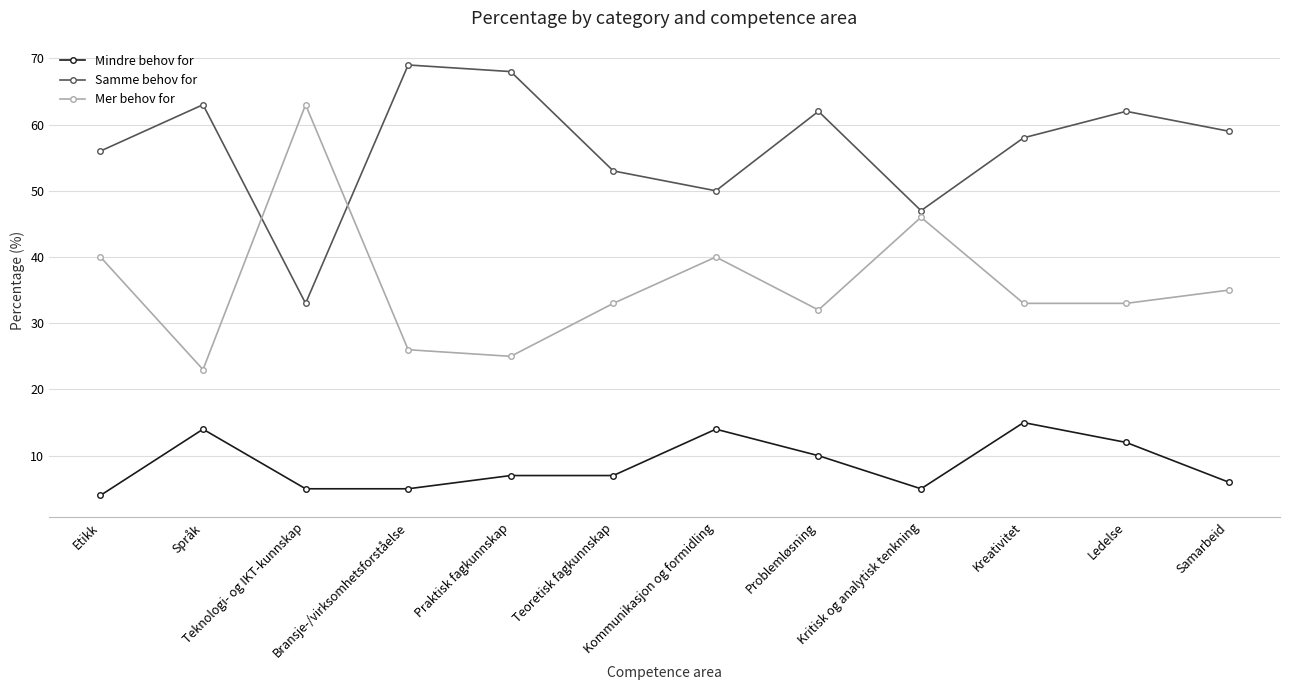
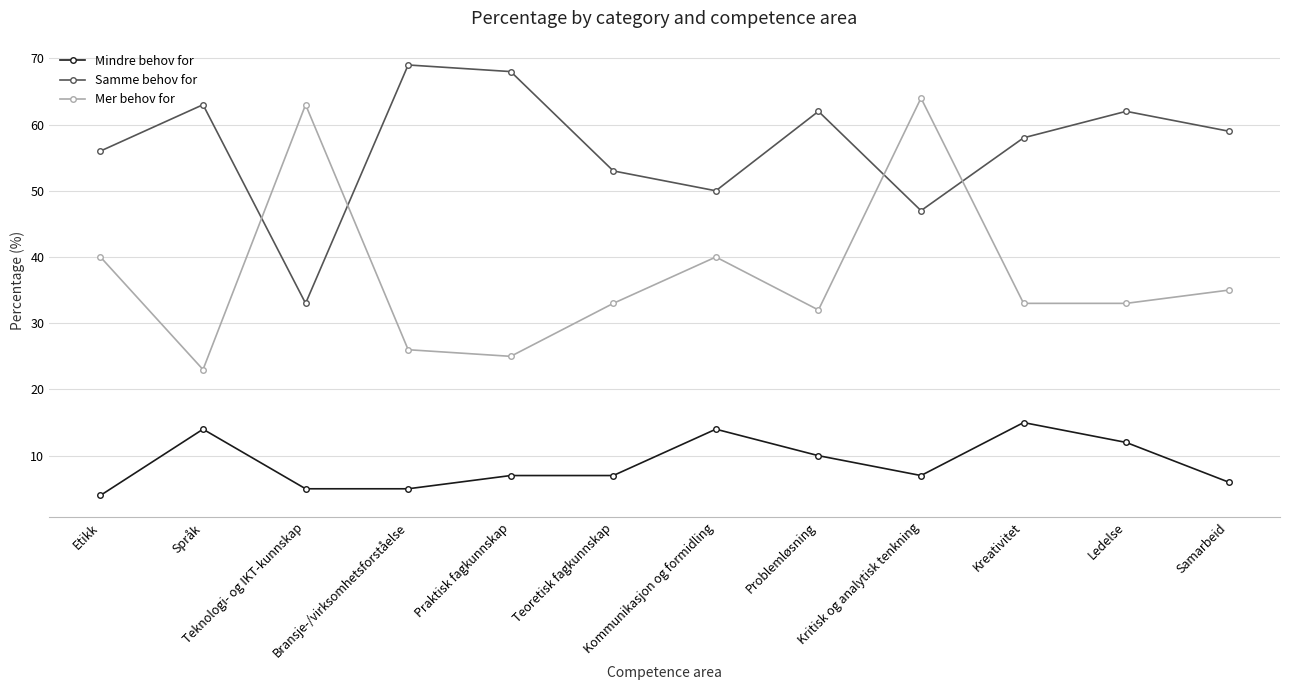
  {
    "Mindre behov for": {
      "Etikk": 4,
      "Språk": 14,
      "Teknologi- og IKT-kunnskap": 5,
      "Bransje-/virksomhetsforståelse": 5,
      "Praktisk fagkunnskap": 7,
      "Teoretisk fagkunnskap": 7,
      "Kommunikasjon og formidling": 14,
      "Problemløsning": 10,
-     "Kritisk og analytisk tenkning": 5,
+     "Kritisk og analytisk tenkning": 7,
      "Kreativitet": 15,
      "Ledelse": 12,
      "Samarbeid": 6
    },
    "Samme behov for": {
      "Etikk": 56,
      "Språk": 63,
      "Teknologi- og IKT-kunnskap": 33,
      "Bransje-/virksomhetsforståelse": 69,
      "Praktisk fagkunnskap": 68,
      "Teoretisk fagkunnskap": 53,
      "Kommunikasjon og formidling": 50,
      "Problemløsning": 62,
      "Kritisk og analytisk tenkning": 47,
      "Kreativitet": 58,
      "Ledelse": 62,
      "Samarbeid": 59
    },
    "Mer behov for": {
      "Etikk": 40,
      "Språk": 23,
      "Teknologi- og IKT-kunnskap": 63,
      "Bransje-/virksomhetsforståelse": 26,
      "Praktisk fagkunnskap": 25,
      "Teoretisk fagkunnskap": 33,
      "Kommunikasjon og formidling": 40,
      "Problemløsning": 32,
-     "Kritisk og analytisk tenkning": 46,
+     "Kritisk og analytisk tenkning": 64,
      "Kreativitet": 33,
      "Ledelse": 33,
      "Samarbeid": 35
    }
  }
